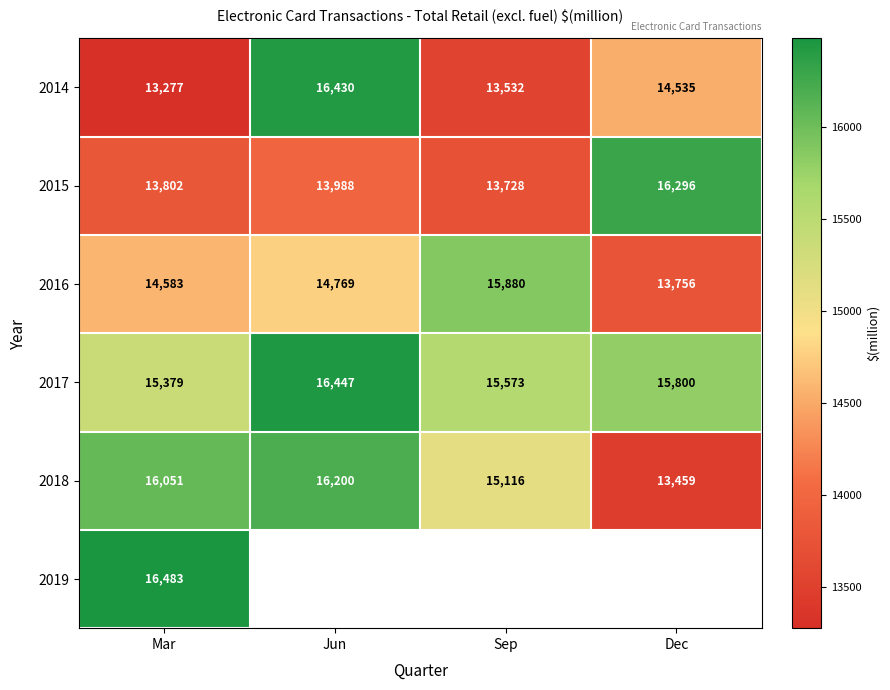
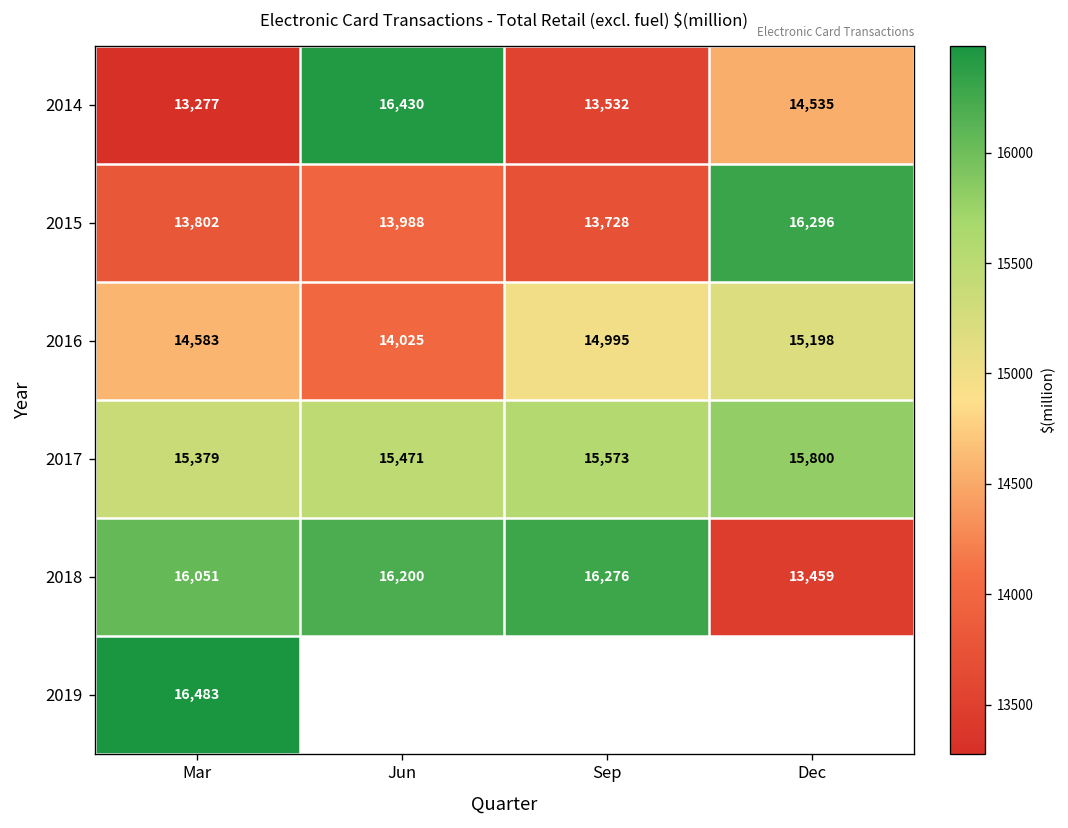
  {
    "2014": {
      "Mar": "13,277",
      "Jun": "16,430",
      "Sep": "13,532",
      "Dec": "14,535"
    },
    "2015": {
      "Mar": "13,802",
      "Jun": "13,988",
      "Sep": "13,728",
      "Dec": "16,296"
    },
    "2016": {
      "Mar": "14,583",
-     "Jun": "14,769",
-     "Sep": "15,880",
-     "Dec": "13,756"
+     "Jun": "14,025",
+     "Sep": "14,995",
+     "Dec": "15,198"
    },
    "2017": {
      "Mar": "15,379",
-     "Jun": "16,447",
+     "Jun": "15,471",
      "Sep": "15,573",
      "Dec": "15,800"
    },
    "2018": {
      "Mar": "16,051",
      "Jun": "16,200",
-     "Sep": "15,116",
+     "Sep": "16,276",
      "Dec": "13,459"
    },
    "2019": {
      "Mar": "16,483"
    }
  }
